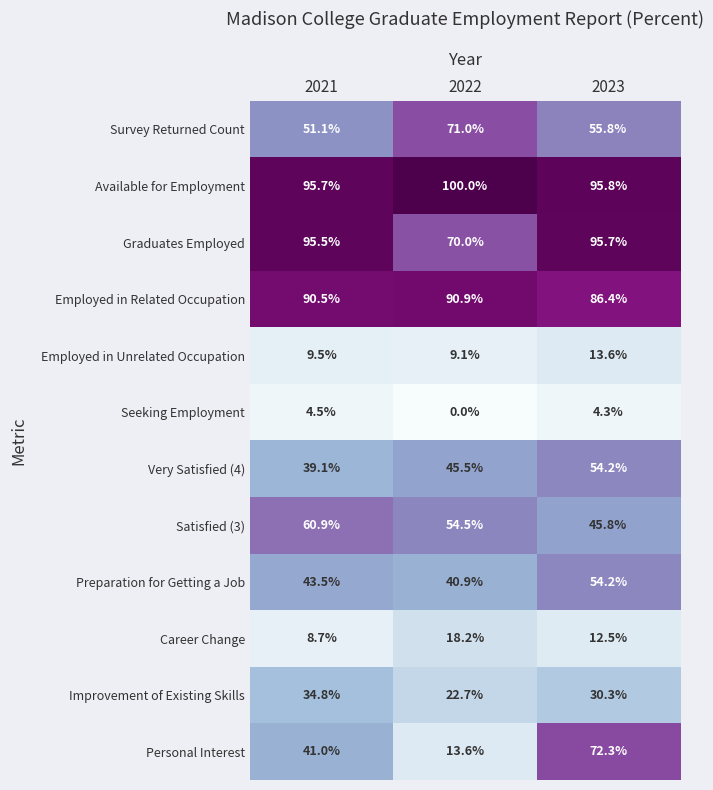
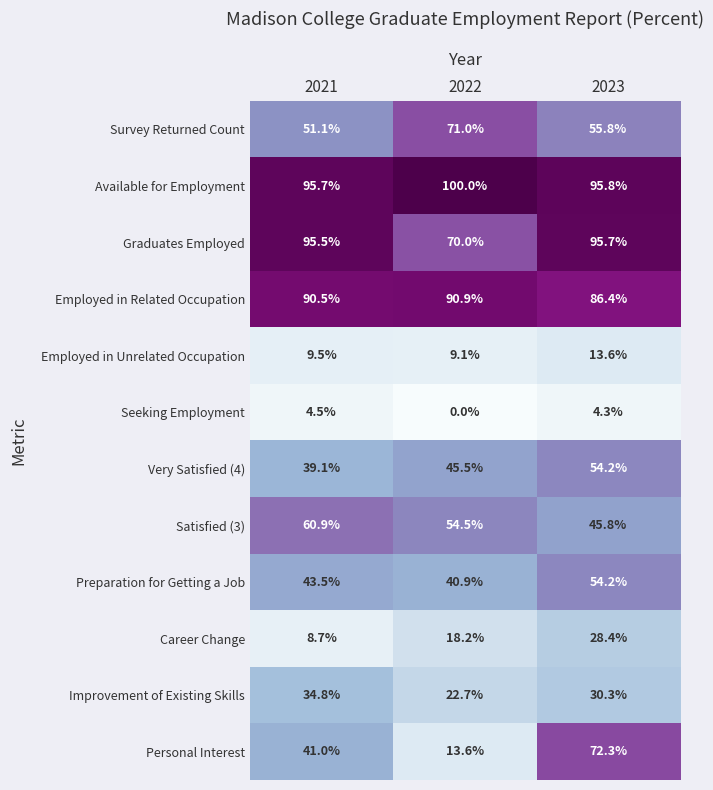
  {
    "Survey Returned Count": {
      "2021": "51.1%",
      "2022": "71.0%",
      "2023": "55.8%"
    },
    "Available for Employment": {
      "2021": "95.7%",
      "2022": "100.0%",
      "2023": "95.8%"
    },
    "Graduates Employed": {
      "2021": "95.5%",
      "2022": "70.0%",
      "2023": "95.7%"
    },
    "Employed in Related Occupation": {
      "2021": "90.5%",
      "2022": "90.9%",
      "2023": "86.4%"
    },
    "Employed in Unrelated Occupation": {
      "2021": "9.5%",
      "2022": "9.1%",
      "2023": "13.6%"
    },
    "Seeking Employment": {
      "2021": "4.5%",
      "2022": "0.0%",
      "2023": "4.3%"
    },
    "Very Satisfied (4)": {
      "2021": "39.1%",
      "2022": "45.5%",
      "2023": "54.2%"
    },
    "Satisfied (3)": {
      "2021": "60.9%",
      "2022": "54.5%",
      "2023": "45.8%"
    },
    "Preparation for Getting a Job": {
      "2021": "43.5%",
      "2022": "40.9%",
      "2023": "54.2%"
    },
    "Career Change": {
      "2021": "8.7%",
      "2022": "18.2%",
-     "2023": "12.5%"
+     "2023": "28.4%"
    },
    "Improvement of Existing Skills": {
      "2021": "34.8%",
      "2022": "22.7%",
      "2023": "30.3%"
    },
    "Personal Interest": {
      "2021": "41.0%",
      "2022": "13.6%",
      "2023": "72.3%"
    }
  }
